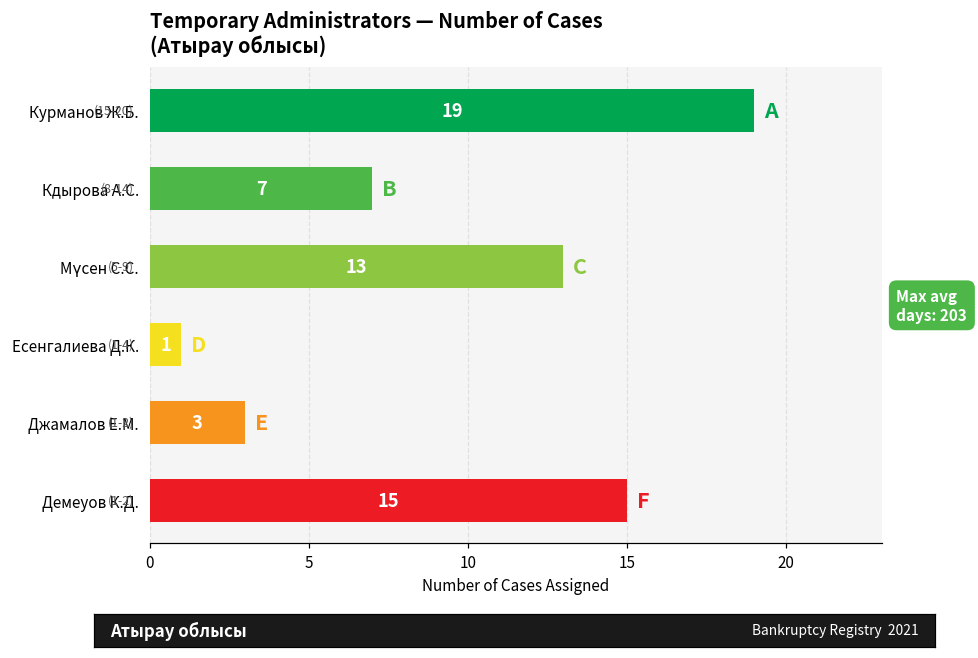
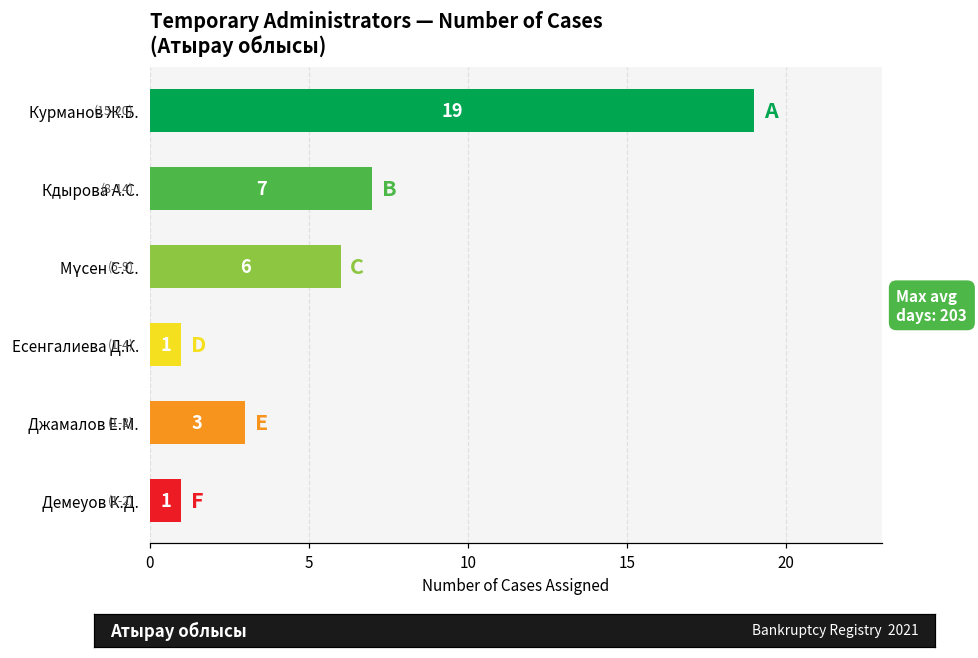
  {
    "Курманов Ж.Б.": 19,
    "Кдырова А.С.": 7,
-   "Мүсен С.С.": 13,
+   "Мүсен С.С.": 6,
    "Есенгалиева Д.К.": 1,
    "Джамалов Е.М.": 3,
-   "Демеуов К.Д.": 15
+   "Демеуов К.Д.": 1
  }
